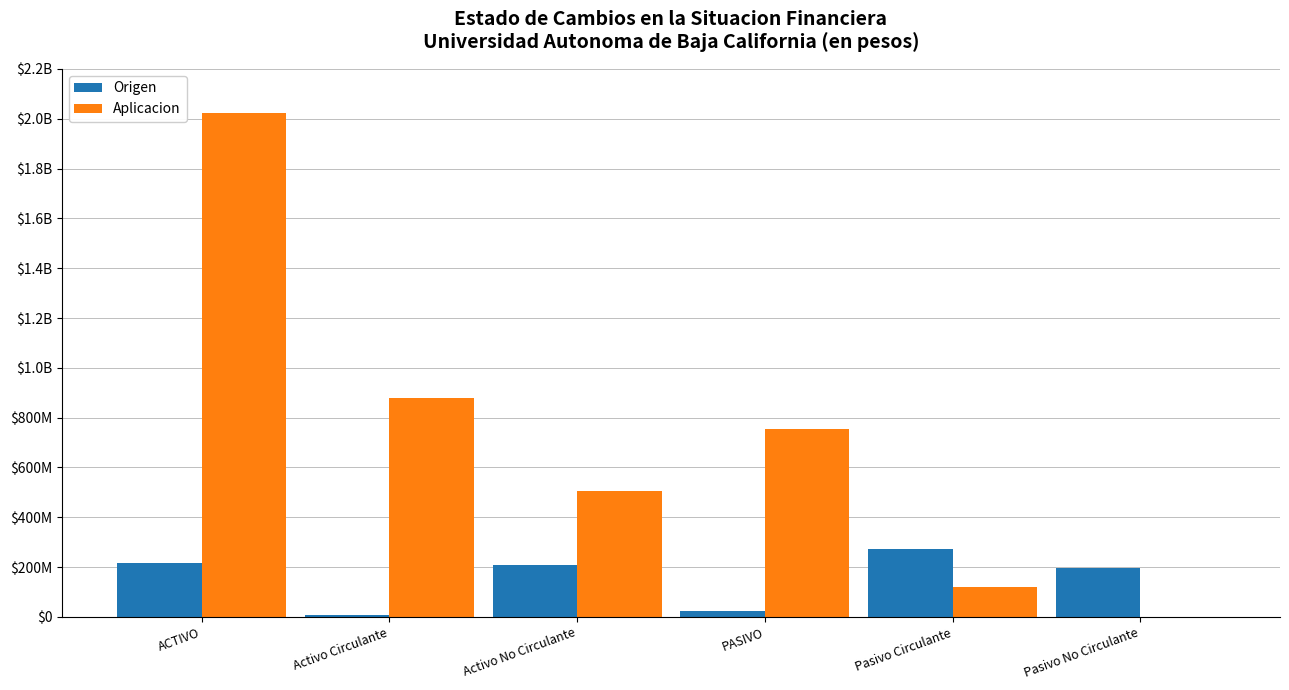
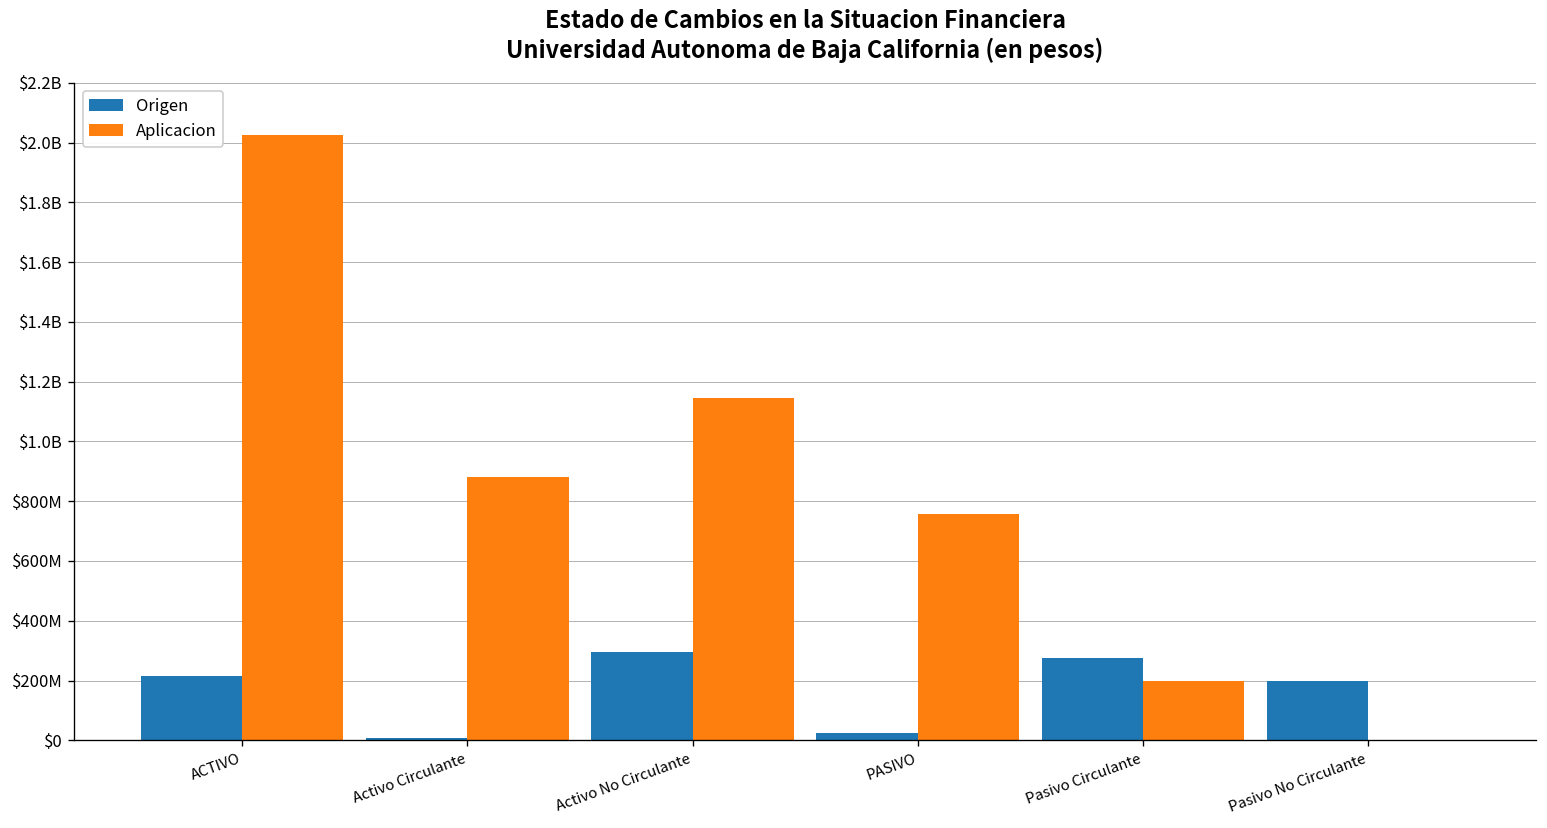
  {
    "Origen": {
      "ACTIVO": "$210000000",
-     "Activo No Circulante": "$210000000",
+     "Activo No Circulante": "$300000000",
      "PASIVO": "$20000000",
      "Pasivo Circulante": "$270000000",
      "Pasivo No Circulante": "$200000000"
    },
    "Aplicacion": {
      "ACTIVO": "$2020000000",
      "Activo Circulante": "$880000000",
-     "Activo No Circulante": "$500000000",
+     "Activo No Circulante": "$1150000000",
      "PASIVO": "$760000000",
-     "Pasivo Circulante": "$120000000",
+     "Pasivo Circulante": "$200000000",
      "Pasivo No Circulante": "$0"
    }
  }
